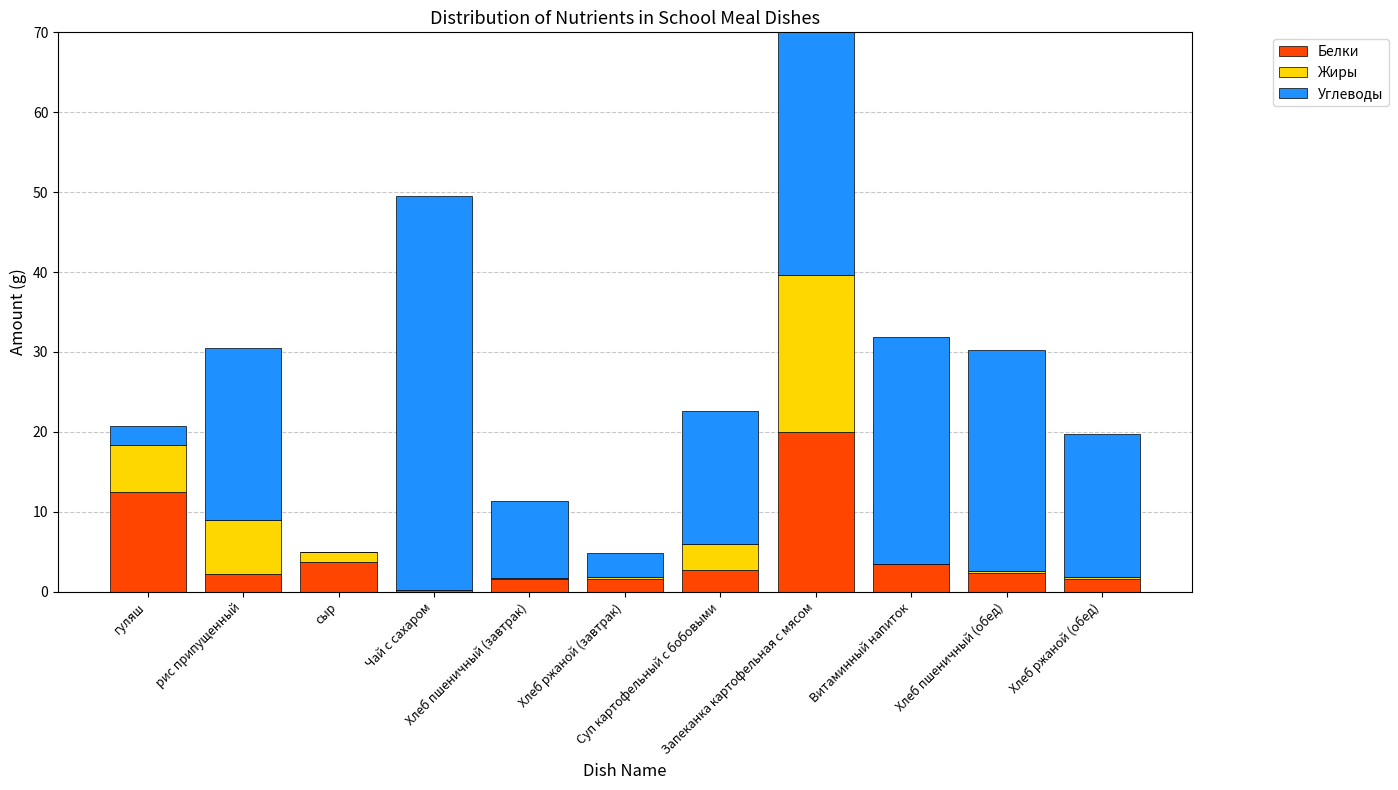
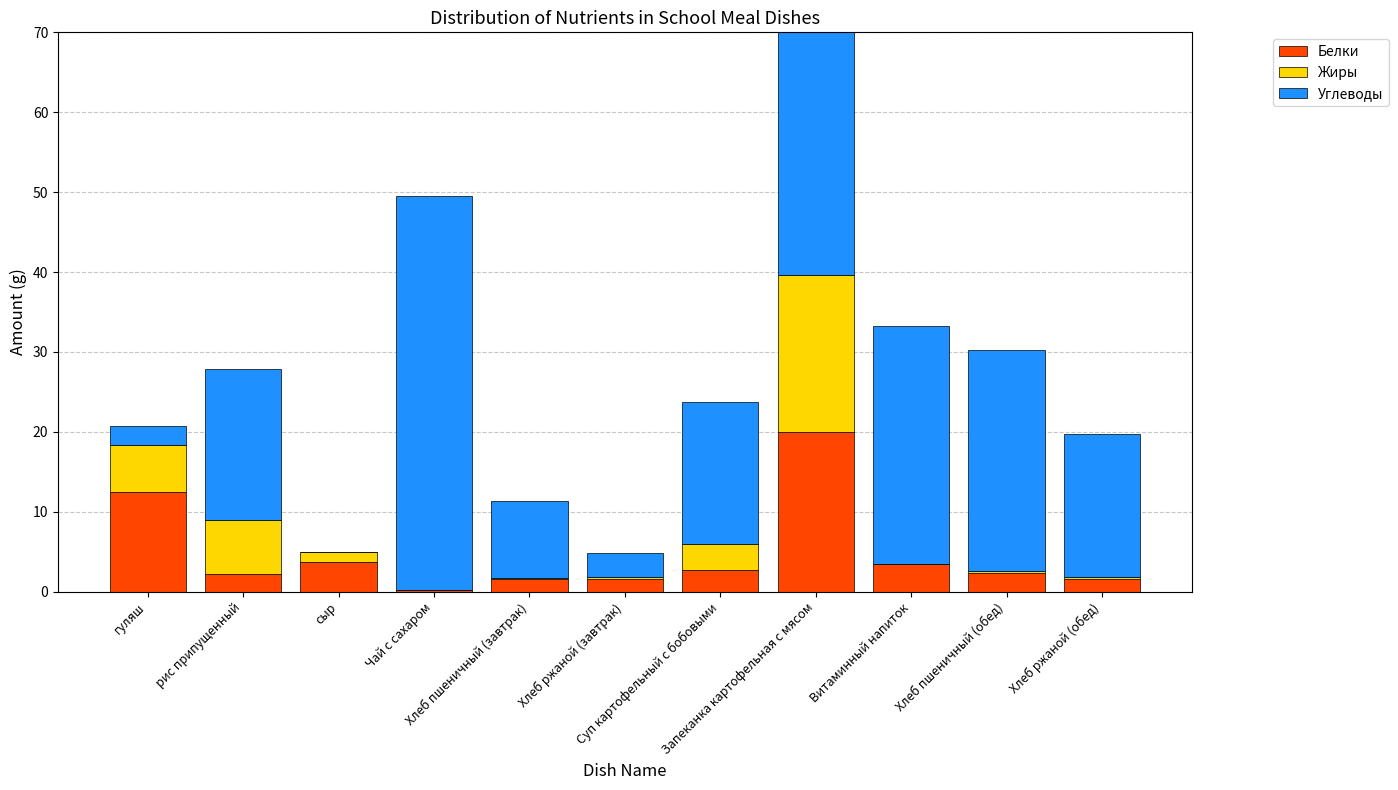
  {
    "Белки": {
      "гуляш": 13,
      "рис припущенный": 2,
      "сыр": 4,
      "Хлеб пшеничный (завтрак)": 2,
      "Хлеб ржаной (завтрак)": 2,
      "Суп картофельный с бобовыми": 3,
      "Запеканка картофельная с мясом": 20,
      "Витаминный напиток": 3,
      "Хлеб пшеничный (обед)": 2,
      "Хлеб ржаной (обед)": 2
    },
    "Жиры": {
      "гуляш": 6,
      "рис припущенный": 7,
      "сыр": 1,
      "Чай с сахаром": 0,
      "Суп картофельный с бобовыми": 3,
      "Запеканка картофельная с мясом": 20,
      "Витаминный напиток": 0
    },
    "Углеводы": {
      "гуляш": 2,
-     "рис припущенный": 22,
+     "рис припущенный": 19,
      "сыр": 0,
      "Чай с сахаром": 49,
      "Хлеб пшеничный (завтрак)": 10,
      "Хлеб ржаной (завтрак)": 3,
-     "Суп картофельный с бобовыми": 17,
-     "Витаминный напиток": 29,
+     "Суп картофельный с бобовыми": 18,
+     "Витаминный напиток": 30,
      "Хлеб пшеничный (обед)": 28,
      "Хлеб ржаной (обед)": 18
    }
  }
